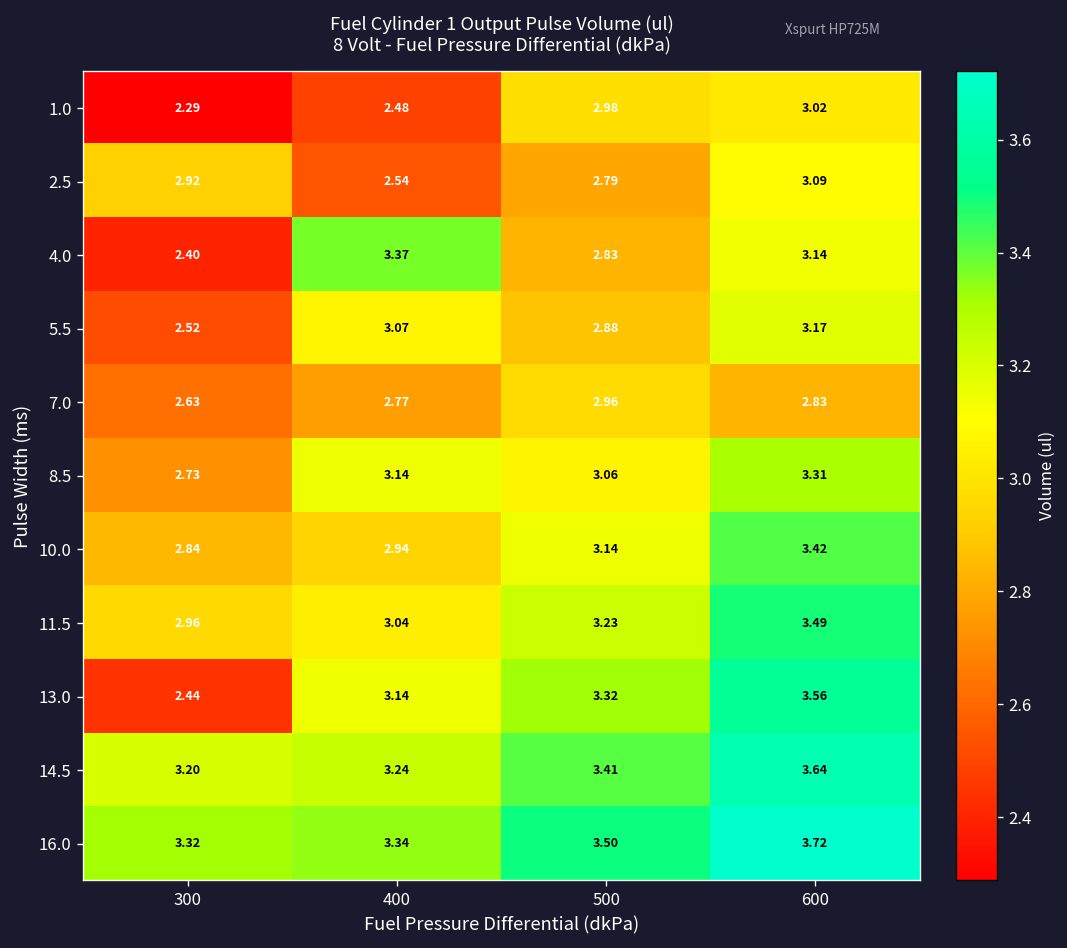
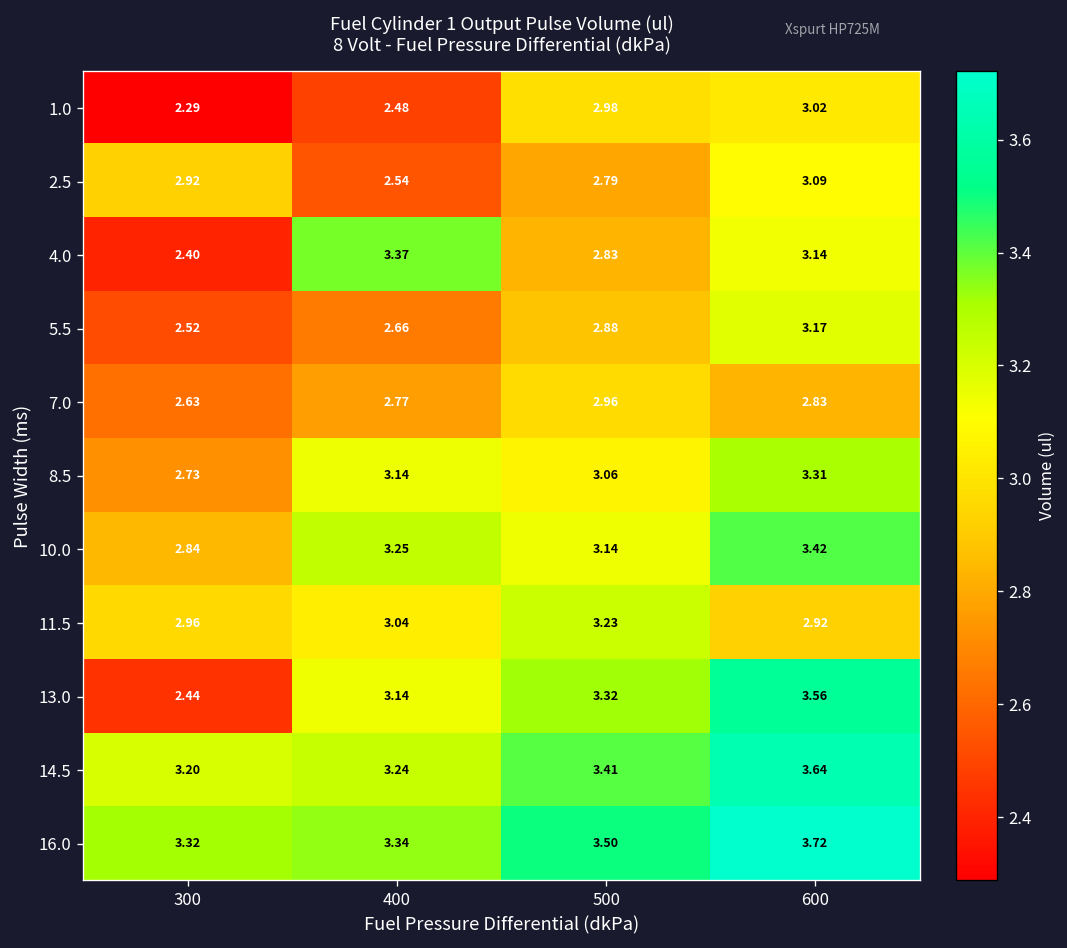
  {
    "1.0": {
      "300": 2.29,
      "400": 2.48,
      "500": 2.98,
      "600": 3.02
    },
    "2.5": {
      "300": 2.92,
      "400": 2.54,
      "500": 2.79,
      "600": 3.09
    },
    "4.0": {
      "300": 2.40,
      "400": 3.37,
      "500": 2.83,
      "600": 3.14
    },
    "5.5": {
      "300": 2.52,
-     "400": 3.07,
+     "400": 2.66,
      "500": 2.88,
      "600": 3.17
    },
    "7.0": {
      "300": 2.63,
      "400": 2.77,
      "500": 2.96,
      "600": 2.83
    },
    "8.5": {
      "300": 2.73,
      "400": 3.14,
      "500": 3.06,
      "600": 3.31
    },
    "10.0": {
      "300": 2.84,
-     "400": 2.94,
+     "400": 3.25,
      "500": 3.14,
      "600": 3.42
    },
    "11.5": {
      "300": 2.96,
      "400": 3.04,
      "500": 3.23,
-     "600": 3.49
+     "600": 2.92
    },
    "13.0": {
      "300": 2.44,
      "400": 3.14,
      "500": 3.32,
      "600": 3.56
    },
    "14.5": {
      "300": 3.20,
      "400": 3.24,
      "500": 3.41,
      "600": 3.64
    },
    "16.0": {
      "300": 3.32,
      "400": 3.34,
      "500": 3.50,
      "600": 3.72
    }
  }
